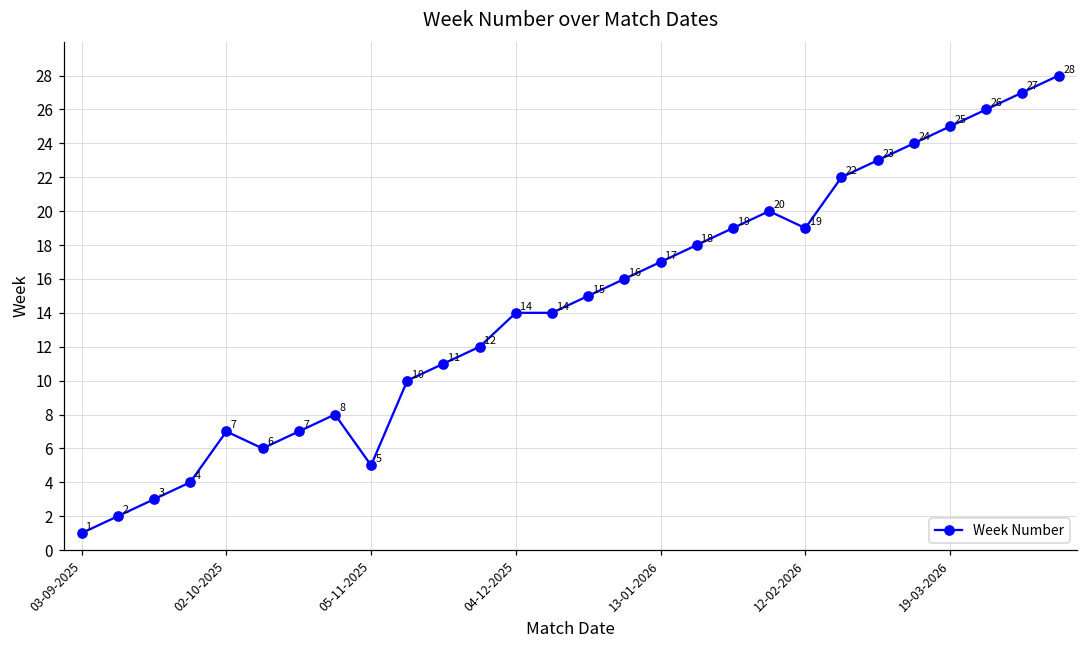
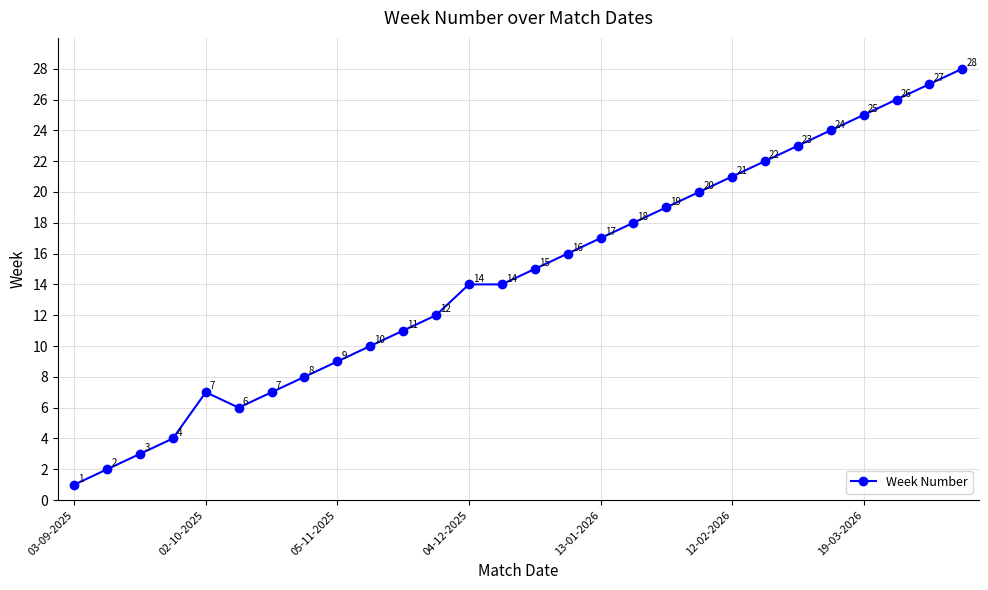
  {
    "03-09-2025": 1,
    "02-10-2025": 7,
-   "05-11-2025": 5,
+   "05-11-2025": 9,
    "04-12-2025": 14,
    "13-01-2026": 17,
-   "12-02-2026": 19,
+   "12-02-2026": 21,
    "19-03-2026": 25
  }
